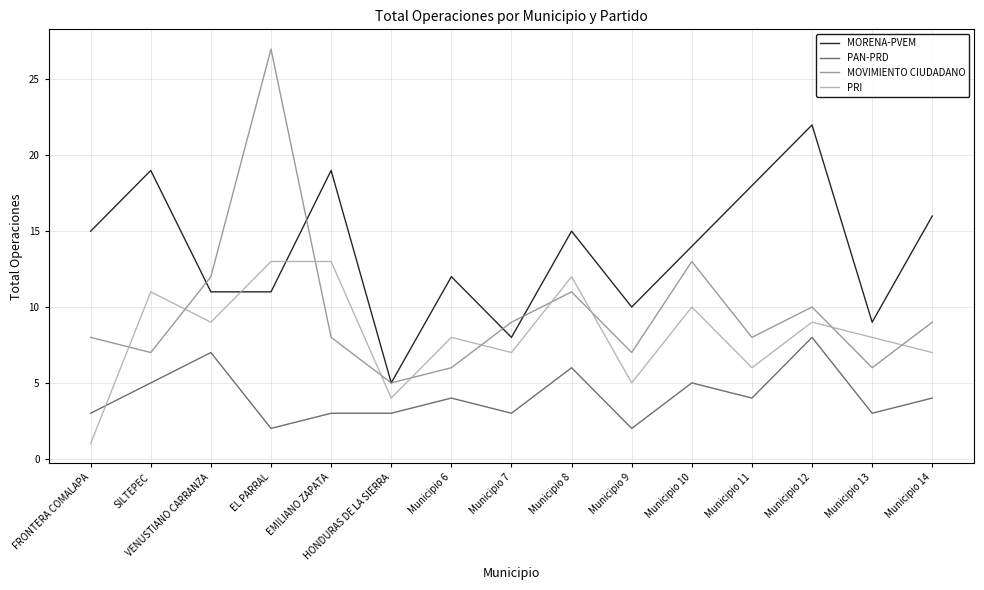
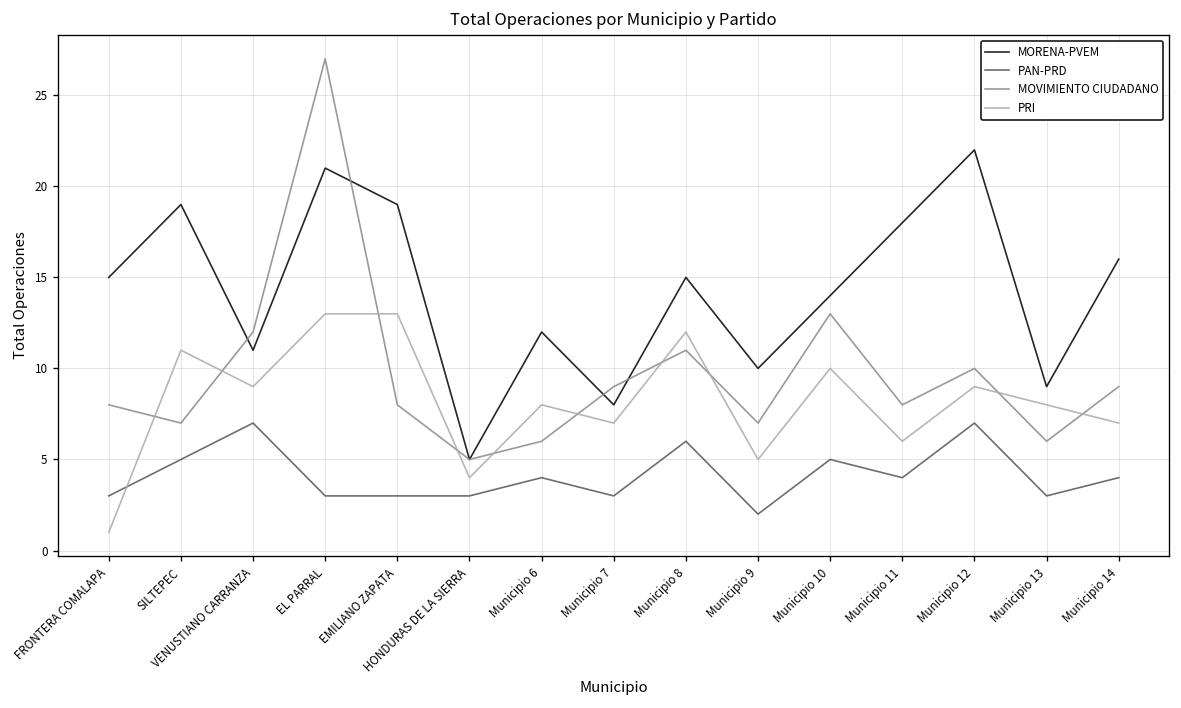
  {
    "MORENA-PVEM": {
      "FRONTERA COMALAPA": 15,
      "SILTEPEC": 19,
      "VENUSTIANO CARRANZA": 11,
-     "EL PARRAL": 11,
+     "EL PARRAL": 21,
      "EMILIANO ZAPATA": 19,
      "Municipio 6": 12,
      "Municipio 7": 8,
      "Municipio 8": 15,
      "Municipio 9": 10,
      "Municipio 10": 14,
      "Municipio 11": 18,
      "Municipio 12": 22,
      "Municipio 13": 9,
      "Municipio 14": 16
    },
    "PAN-PRD": {
      "FRONTERA COMALAPA": 3,
      "SILTEPEC": 5,
      "VENUSTIANO CARRANZA": 7,
-     "EL PARRAL": 2,
+     "EL PARRAL": 3,
      "EMILIANO ZAPATA": 3,
      "HONDURAS DE LA SIERRA": 3,
      "Municipio 6": 4,
      "Municipio 7": 3,
      "Municipio 8": 6,
      "Municipio 9": 2,
      "Municipio 10": 5,
      "Municipio 11": 4,
-     "Municipio 12": 8,
+     "Municipio 12": 7,
      "Municipio 13": 3,
      "Municipio 14": 4
    }
  }
